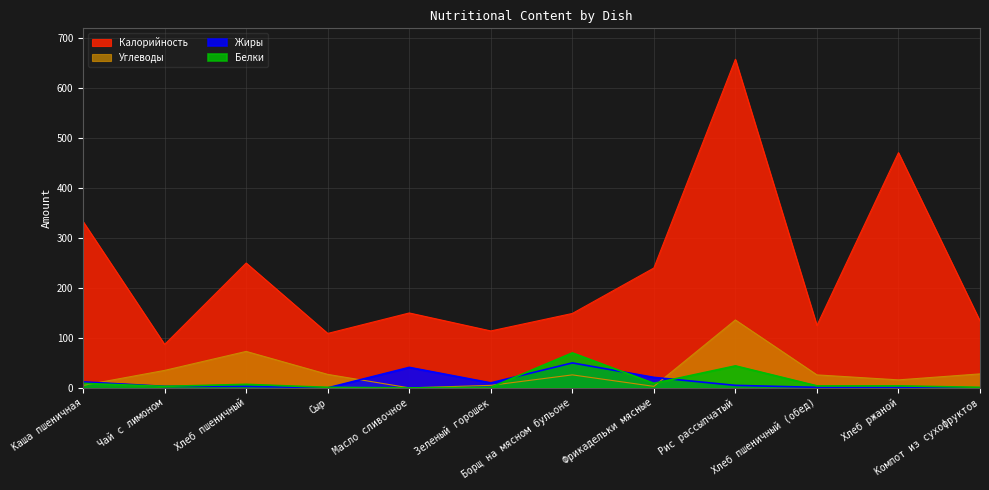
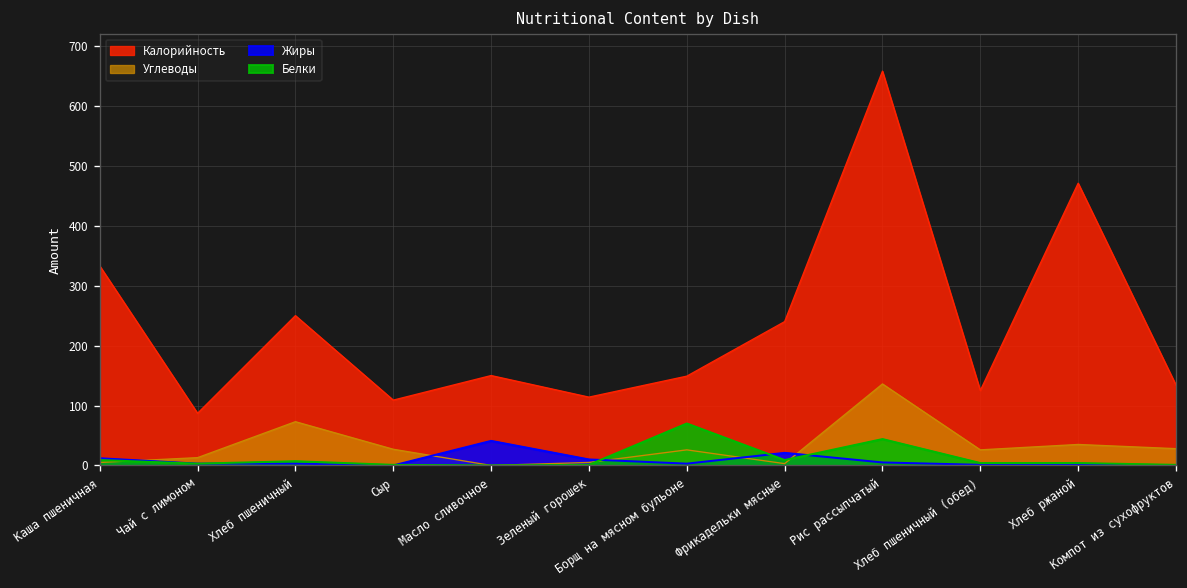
  {
    "Калорийность": {
      "Каша пшеничная": 330,
      "Чай с лимоном": 90,
      "Хлеб пшеничный": 250,
      "Сыр": 110,
      "Масло сливочное": 150,
      "Зеленый горошек": 110,
      "Борщ на мясном бульоне": 150,
      "Фрикадельки мясные": 240,
      "Рис рассыпчатый": 660,
      "Хлеб пшеничный (обед)": 130,
      "Хлеб ржаной": 470,
      "Компот из сухофруктов": 130
    },
    "Углеводы": {
-     "Чай с лимоном": 40,
+     "Чай с лимоном": 10,
      "Хлеб пшеничный": 70,
      "Сыр": 30,
      "Борщ на мясном бульоне": 30,
      "Фрикадельки мясные": 0,
      "Рис рассыпчатый": 140,
      "Хлеб пшеничный (обед)": 30,
-     "Хлеб ржаной": 20,
+     "Хлеб ржаной": 40,
      "Компот из сухофруктов": 30
    },
    "Жиры": {
      "Масло сливочное": 40,
-     "Борщ на мясном бульоне": 50,
+     "Борщ на мясном бульоне": 0,
      "Фрикадельки мясные": 20,
      "Рис рассыпчатый": 10
    },
    "Белки": {
      "Борщ на мясном бульоне": 70,
      "Фрикадельки мясные": 10,
      "Рис рассыпчатый": 40
    }
  }
